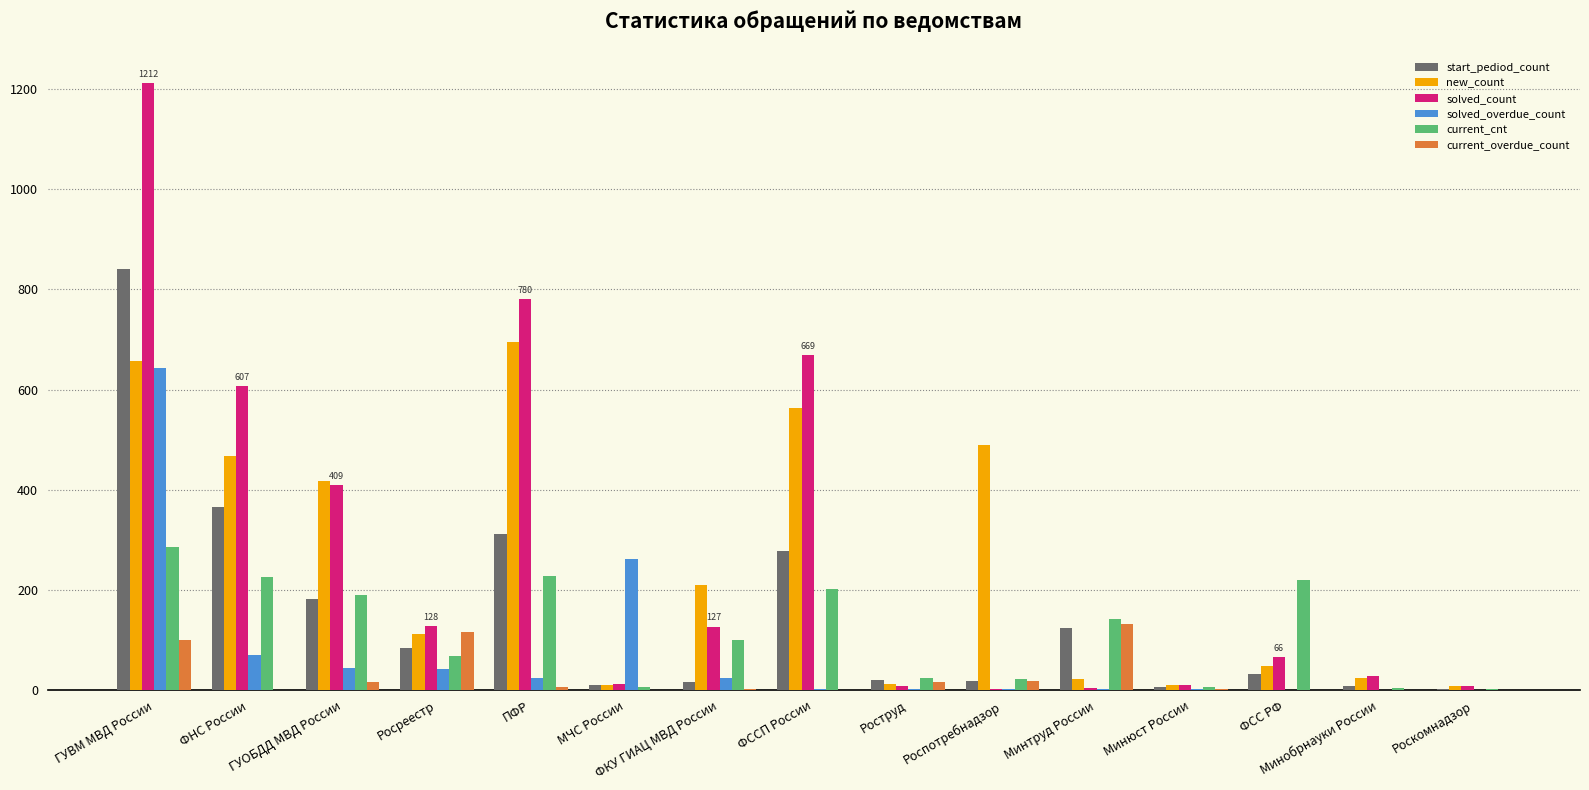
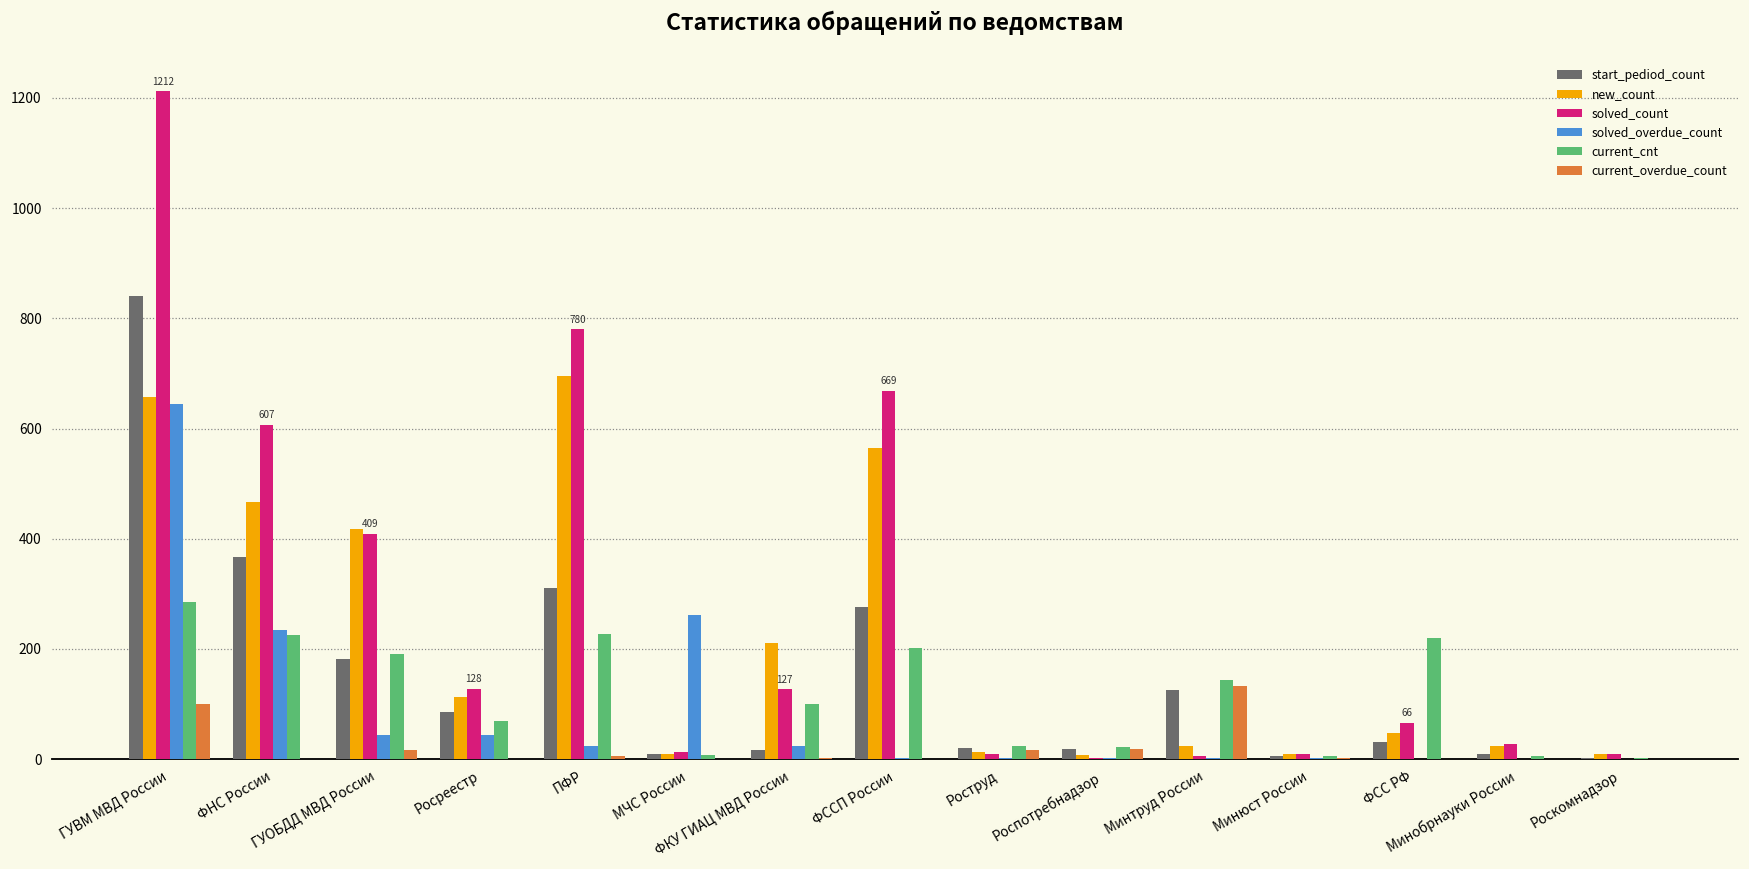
  {
    "start_pediod_count": {
      "ГУВМ МВД России": 840,
      "ФНС России": 370,
      "ГУОБДД МВД России": 180,
      "Росреестр": 90,
      "ПФР": 310,
      "МЧС России": 10,
      "ФКУ ГИАЦ МВД России": 20,
      "ФССП России": 280,
      "Роструд": 20,
      "Роспотребнадзор": 20,
      "Минтруд России": 130,
      "Минюст России": 10,
      "ФСС РФ": 30,
      "Минобрнауки России": 10
    },
    "new_count": {
      "ГУВМ МВД России": 660,
      "ФНС России": 470,
      "ГУОБДД МВД России": 420,
      "Росреестр": 110,
      "ПФР": 700,
      "МЧС России": 10,
      "ФКУ ГИАЦ МВД России": 210,
      "ФССП России": 560,
      "Роструд": 10,
-     "Роспотребнадзор": 490,
+     "Роспотребнадзор": 10,
      "Минтруд России": 20,
      "Минюст России": 10,
      "ФСС РФ": 50,
      "Минобрнауки России": 20,
      "Роскомнадзор": 10
    },
    "solved_count": {
      "ГУВМ МВД России": 1212,
      "ФНС России": 607,
      "ГУОБДД МВД России": 409,
      "Росреестр": 128,
      "ПФР": 780,
      "ФКУ ГИАЦ МВД России": 127,
      "ФССП России": 669,
      "ФСС РФ": 66
    },
    "solved_overdue_count": {
      "ГУВМ МВД России": 640,
-     "ФНС России": 70,
+     "ФНС России": 230,
      "ГУОБДД МВД России": 40,
      "Росреестр": 40,
      "ПФР": 20,
      "МЧС России": 260,
      "ФКУ ГИАЦ МВД России": 20
    },
    "current_cnt": {
      "ГУВМ МВД России": 290,
      "ФНС России": 230,
      "ГУОБДД МВД России": 190,
      "Росреестр": 70,
      "ПФР": 230,
      "МЧС России": 10,
      "ФКУ ГИАЦ МВД России": 100,
      "ФССП России": 200,
      "Роструд": 20,
      "Роспотребнадзор": 20,
      "Минтруд России": 140,
      "Минюст России": 10,
      "ФСС РФ": 220,
      "Минобрнауки России": 10
    },
    "current_overdue_count": {
      "ГУВМ МВД России": 100,
      "ГУОБДД МВД России": 20,
-     "Росреестр": 120,
+     "Росреестр": 0,
      "ПФР": 10,
      "МЧС России": 0,
      "ФССП России": 0,
      "Роструд": 20,
      "Роспотребнадзор": 20,
      "Минтруд России": 130,
      "ФСС РФ": 0,
      "Минобрнауки России": 0,
      "Роскомнадзор": 0
    }
  }
